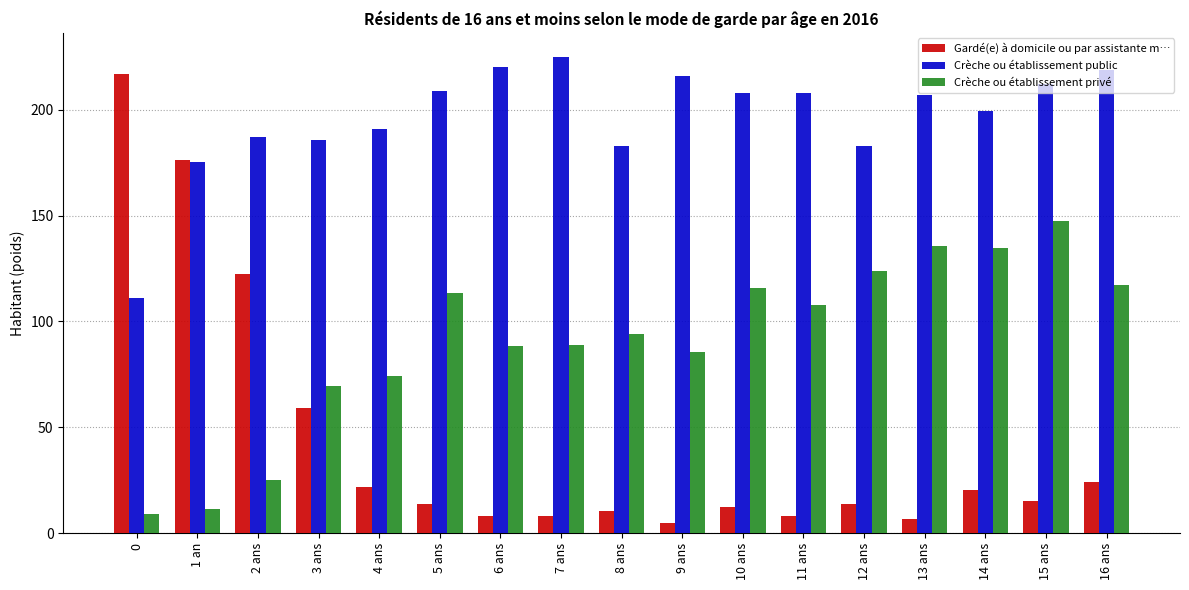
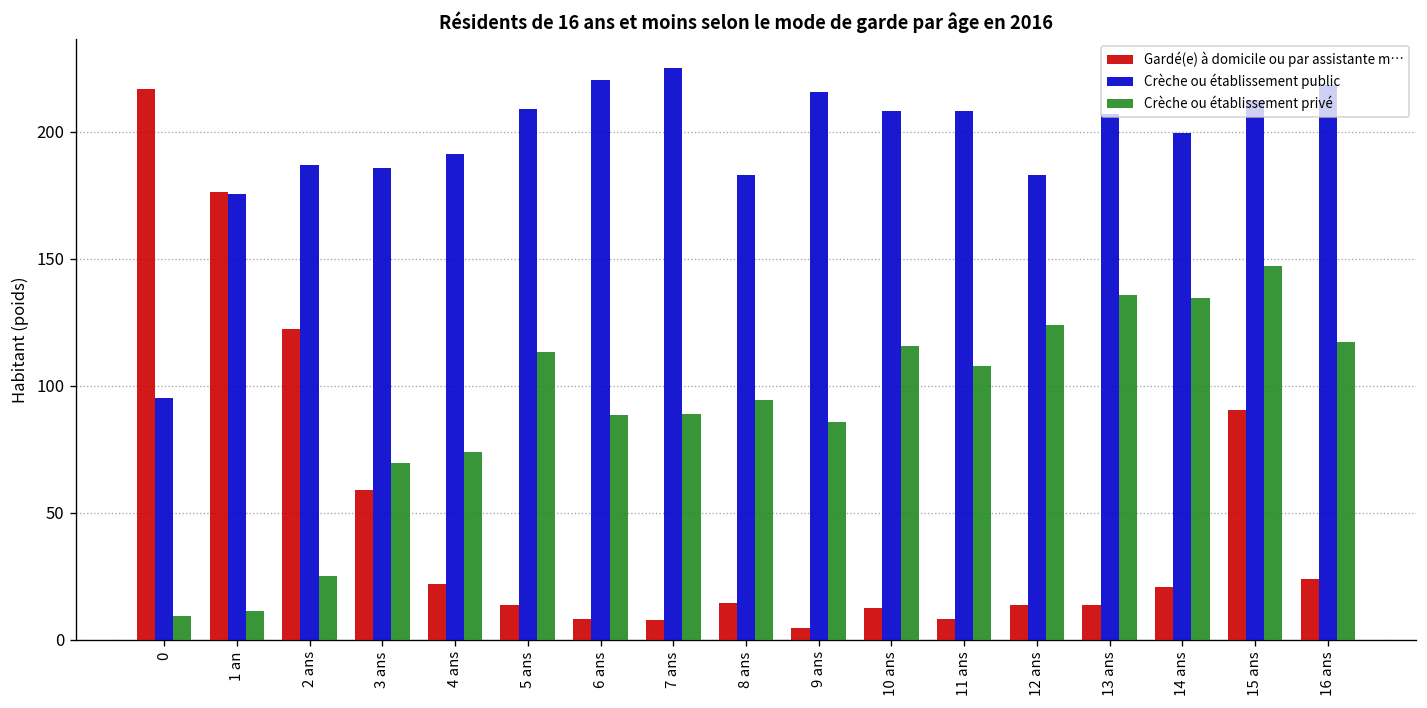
  {
    "Gardé(e) à domicile ou par assistante m…": {
      "0": 217,
      "1 an": 176,
      "2 ans": 122,
      "3 ans": 59,
      "4 ans": 22,
      "5 ans": 14,
      "6 ans": 8,
      "7 ans": 8,
-     "8 ans": 10,
+     "8 ans": 14,
      "9 ans": 5,
      "10 ans": 13,
      "11 ans": 8,
      "12 ans": 14,
-     "13 ans": 6,
+     "13 ans": 14,
      "14 ans": 21,
-     "15 ans": 15,
+     "15 ans": 90,
      "16 ans": 24
    },
    "Crèche ou établissement public": {
-     "0": 111,
+     "0": 95,
      "1 an": 176,
      "2 ans": 187,
      "3 ans": 186,
      "4 ans": 191,
      "5 ans": 209,
      "6 ans": 220,
      "7 ans": 225,
      "8 ans": 183,
      "9 ans": 216,
      "10 ans": 208,
      "11 ans": 208,
      "12 ans": 183,
      "13 ans": 207,
      "14 ans": 200
    },
    "Crèche ou établissement privé": {
      "0": 9,
      "1 an": 11,
      "2 ans": 25,
      "3 ans": 70,
      "4 ans": 74,
      "5 ans": 113,
      "6 ans": 89,
      "7 ans": 89,
      "8 ans": 94,
      "9 ans": 86,
      "10 ans": 116,
      "11 ans": 108,
      "12 ans": 124,
      "13 ans": 136,
      "14 ans": 135,
      "15 ans": 147,
      "16 ans": 117
    }
  }
